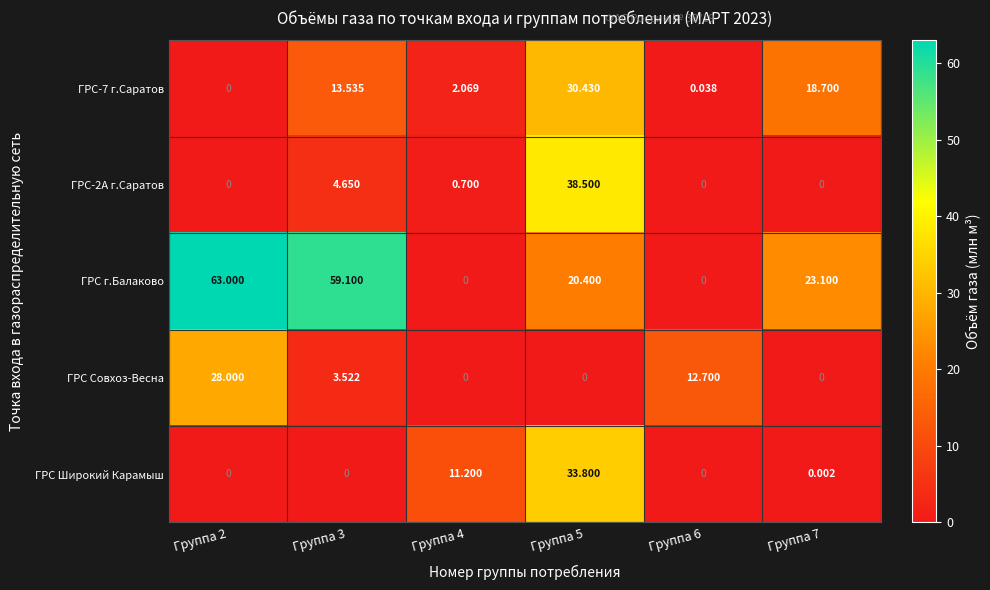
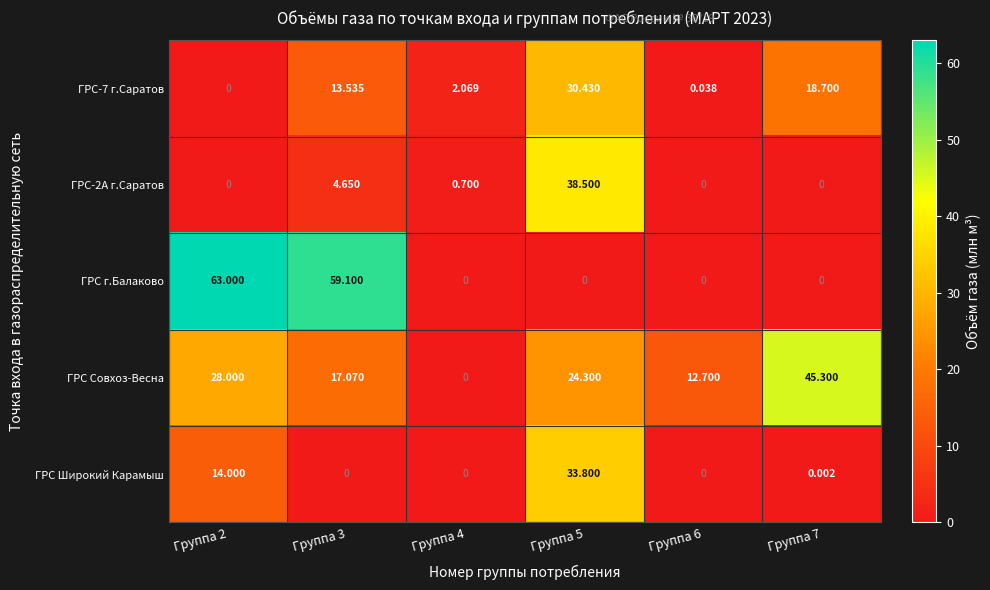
  {
    "ГРС-7 г.Саратов": {
      "Группа 2": 0,
      "Группа 3": 13.535,
      "Группа 4": 2.069,
      "Группа 5": 30.430,
      "Группа 6": 0.038,
      "Группа 7": 18.700
    },
    "ГРС-2А г.Саратов": {
      "Группа 2": 0,
      "Группа 3": 4.650,
      "Группа 4": 0.700,
      "Группа 5": 38.500,
      "Группа 6": 0,
      "Группа 7": 0
    },
    "ГРС г.Балаково": {
      "Группа 2": 63.000,
      "Группа 3": 59.100,
      "Группа 4": 0,
-     "Группа 5": 20.400,
+     "Группа 5": 0,
      "Группа 6": 0,
-     "Группа 7": 23.100
+     "Группа 7": 0
    },
    "ГРС Совхоз-Весна": {
      "Группа 2": 28.000,
-     "Группа 3": 3.522,
+     "Группа 3": 17.070,
      "Группа 4": 0,
-     "Группа 5": 0,
+     "Группа 5": 24.300,
      "Группа 6": 12.700,
-     "Группа 7": 0
+     "Группа 7": 45.300
    },
    "ГРС Широкий Карамыш": {
-     "Группа 2": 0,
+     "Группа 2": 14.000,
      "Группа 3": 0,
-     "Группа 4": 11.200,
+     "Группа 4": 0,
      "Группа 5": 33.800,
      "Группа 6": 0,
      "Группа 7": 0.002
    }
  }
